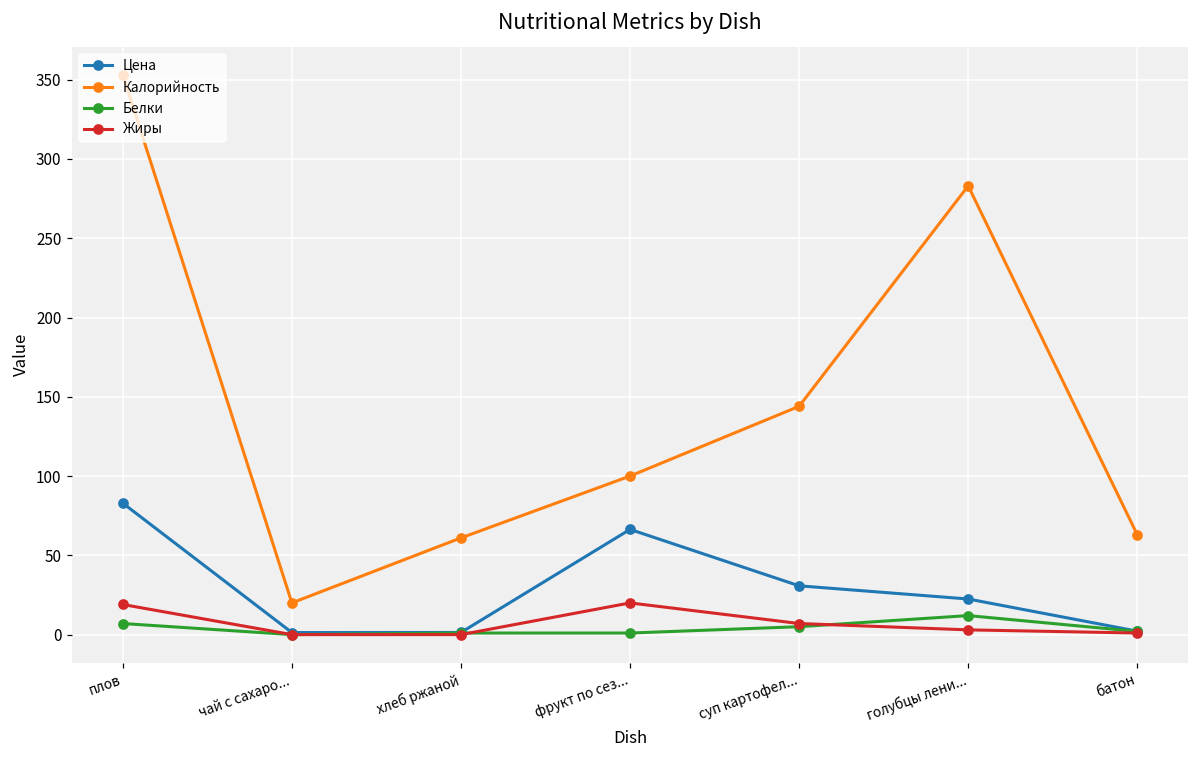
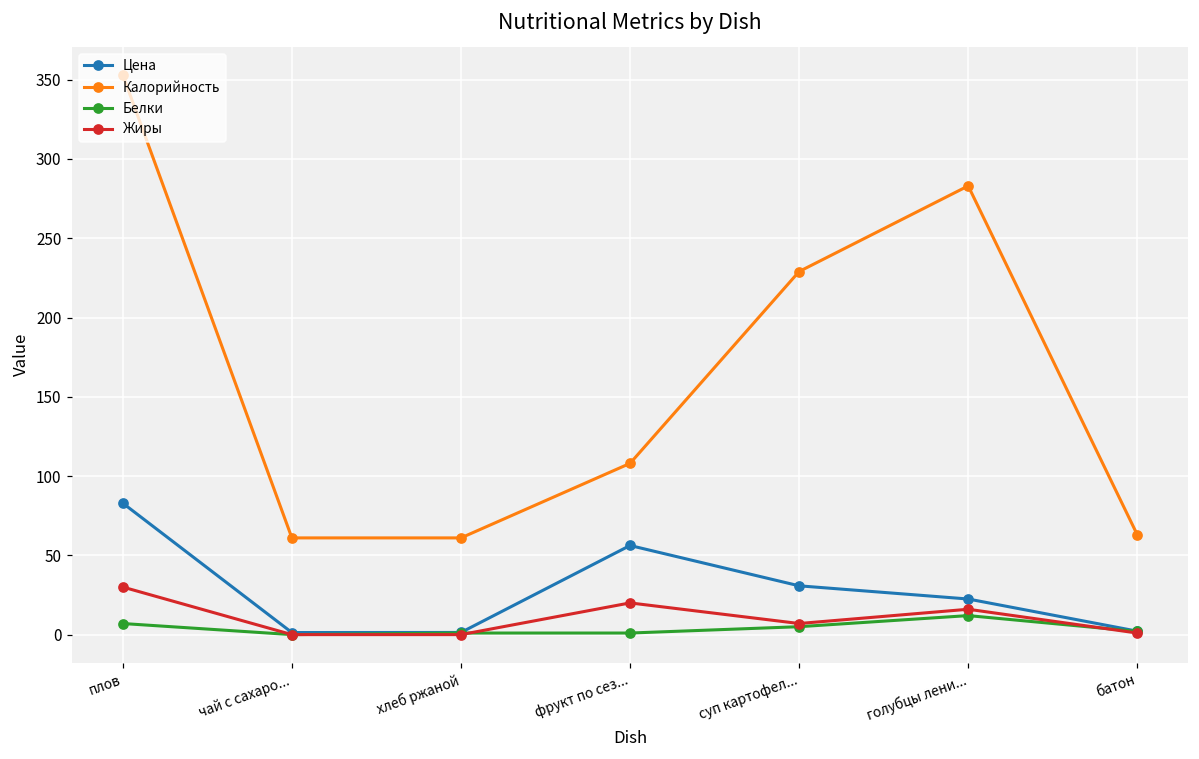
  {
    "Цена": {
      "плов": 83,
-     "фрукт по сез...": 66,
+     "фрукт по сез...": 56,
      "суп картофел...": 31,
      "голубцы лени...": 22
    },
    "Калорийность": {
-     "чай с сахаро...": 20,
+     "чай с сахаро...": 61,
      "хлеб ржаной": 61,
-     "фрукт по сез...": 100,
-     "суп картофел...": 144,
+     "фрукт по сез...": 108,
+     "суп картофел...": 229,
      "голубцы лени...": 283,
      "батон": 63
    },
    "Белки": {
      "плов": 7,
      "фрукт по сез...": 1,
      "суп картофел...": 5,
      "голубцы лени...": 12
    },
    "Жиры": {
-     "плов": 19,
+     "плов": 30,
      "фрукт по сез...": 20,
      "суп картофел...": 7,
-     "голубцы лени...": 3
+     "голубцы лени...": 16
    }
  }
